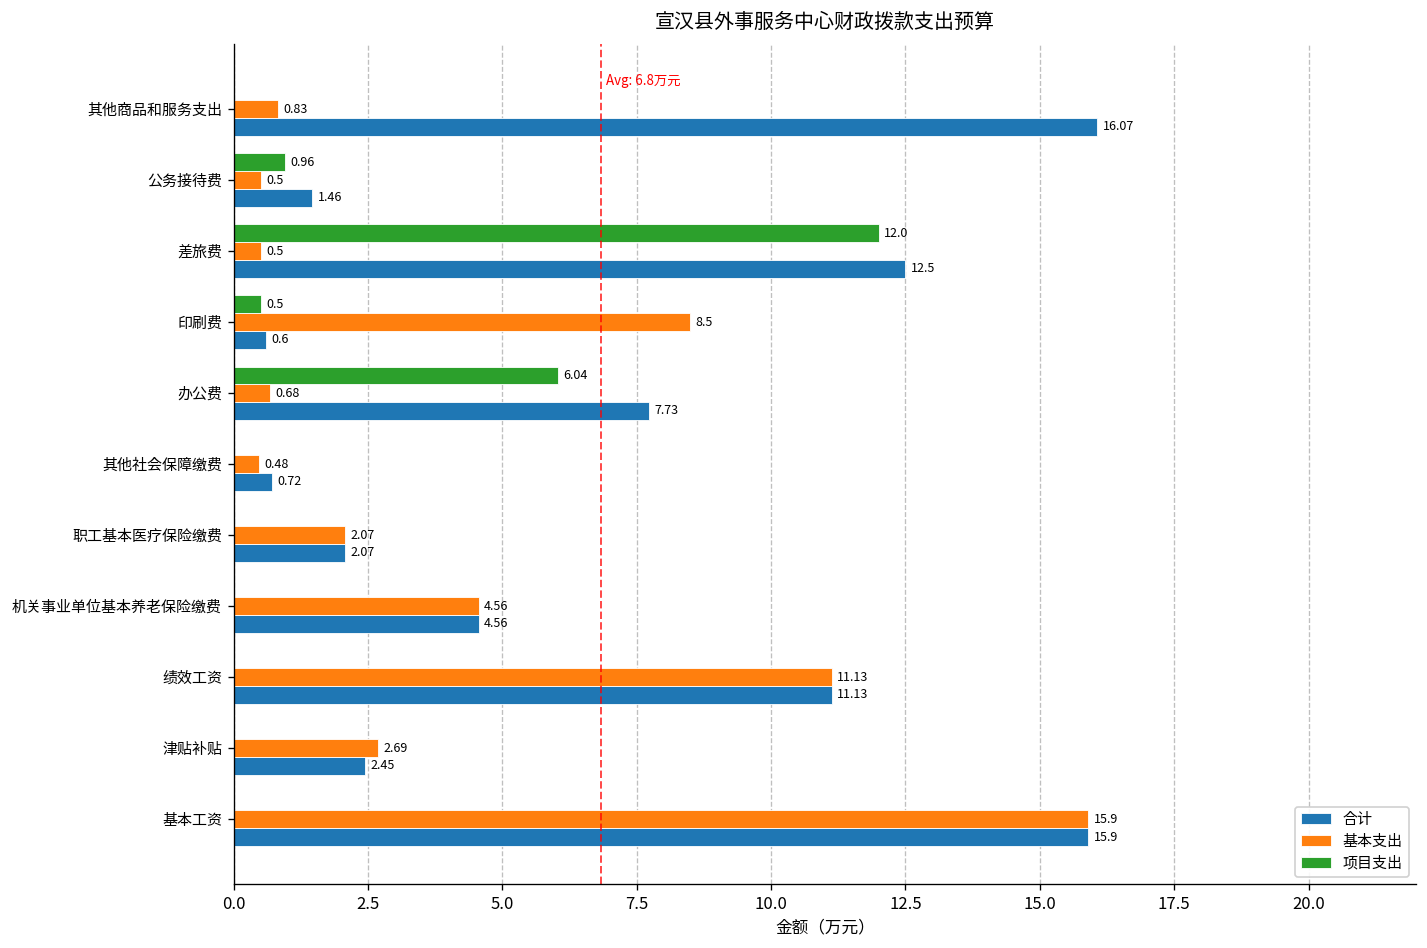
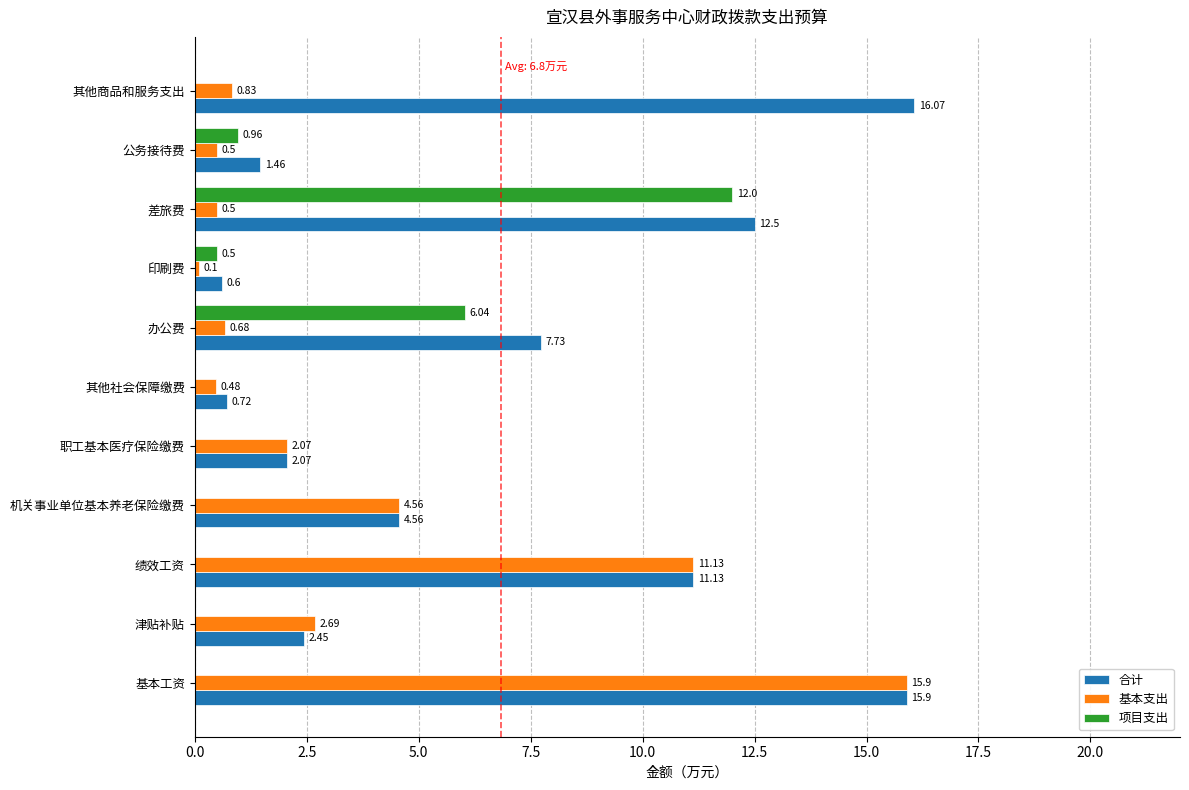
  {
    "合计": {
      "其他商品和服务支出": 16.07,
      "公务接待费": 1.46,
      "差旅费": 12.5,
      "印刷费": 0.6,
      "办公费": 7.73,
      "其他社会保障缴费": 0.72,
      "职工基本医疗保险缴费": 2.07,
      "机关事业单位基本养老保险缴费": 4.56,
      "绩效工资": 11.13,
      "津贴补贴": 2.45,
      "基本工资": 15.9
    },
    "基本支出": {
      "其他商品和服务支出": 0.83,
      "公务接待费": 0.5,
      "差旅费": 0.5,
-     "印刷费": 8.5,
+     "印刷费": 0.1,
      "办公费": 0.68,
      "其他社会保障缴费": 0.48,
      "职工基本医疗保险缴费": 2.07,
      "机关事业单位基本养老保险缴费": 4.56,
      "绩效工资": 11.13,
      "津贴补贴": 2.69,
      "基本工资": 15.9
    },
    "项目支出": {
      "公务接待费": 0.96,
      "差旅费": 12.0,
      "印刷费": 0.5,
      "办公费": 6.04
    }
  }
